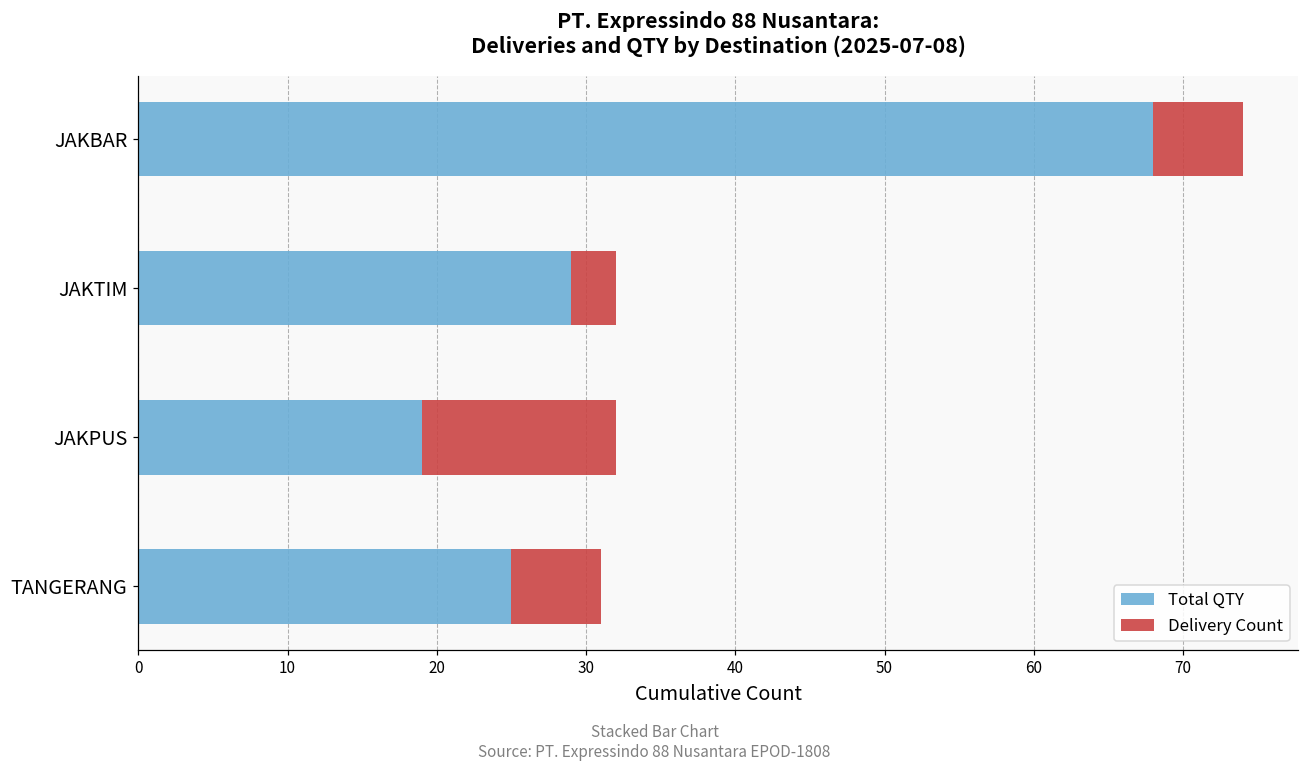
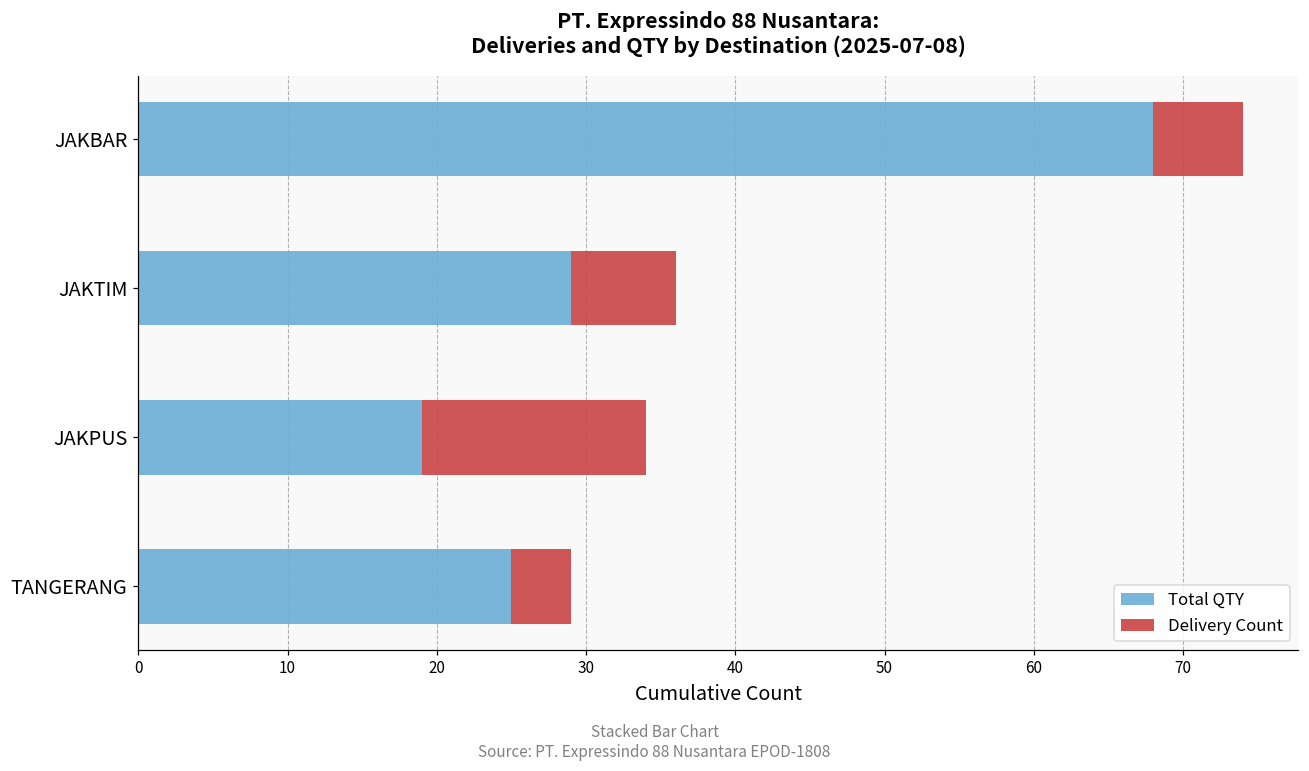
  {
    "Total QTY": {
      "JAKBAR": 68,
      "JAKTIM": 29,
      "JAKPUS": 19,
      "TANGERANG": 25
    },
    "Delivery Count": {
      "JAKBAR": 6,
-     "JAKTIM": 3,
-     "JAKPUS": 13,
-     "TANGERANG": 6
+     "JAKTIM": 7,
+     "JAKPUS": 15,
+     "TANGERANG": 4
    }
  }
